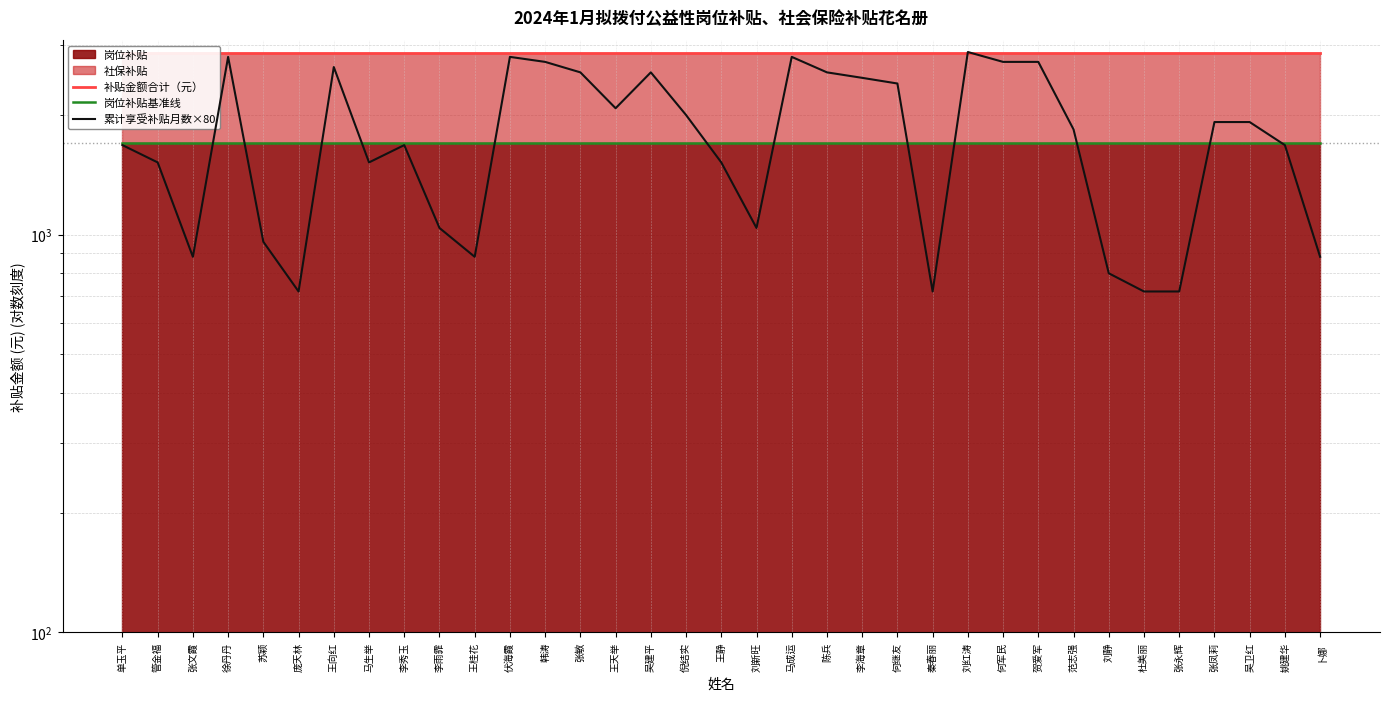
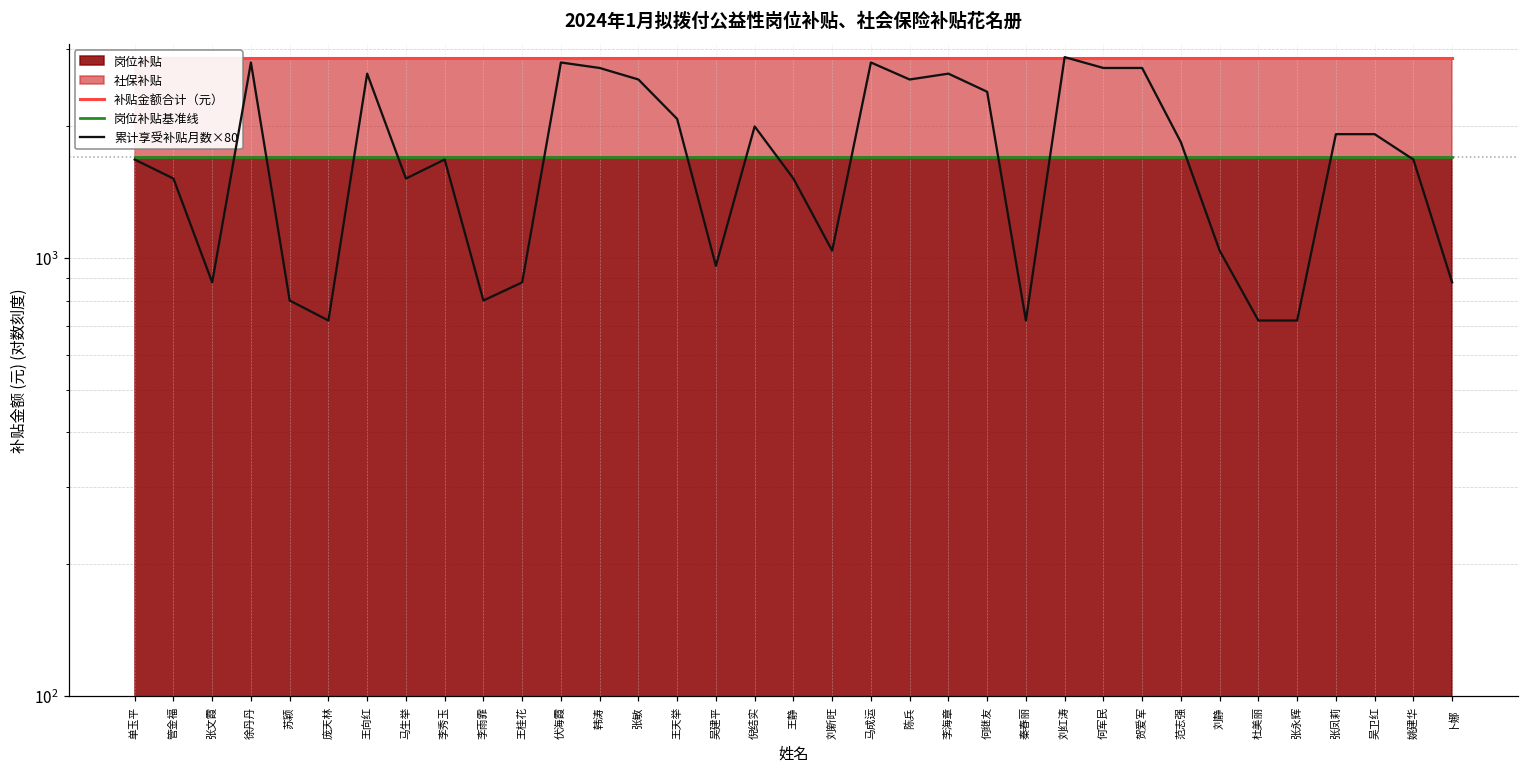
  {
    "社保补贴": {
      "徐丹丹": 2900,
      "苏颖": 2900,
      "庞天林": 2900,
      "王向红": 2900,
      "马生举": 2900,
      "李秀玉": 2900,
      "李雨霏": 2900,
      "王桂花": 2900,
      "伏海霞": 2900,
      "韩涛": 2900,
      "张敏": 2900,
      "王天举": 2900,
      "吴建平": 2900,
      "倪结实": 2900,
      "王静": 2900,
      "刘新旺": 2900,
      "马成运": 2900,
      "陈兵": 2900,
      "李海章": 2900,
      "何继友": 2900,
      "秦春丽": 2900,
      "何军民": 2900,
      "贺爱军": 2900,
      "范志强": 2900,
      "刘静": 2900,
      "杜美丽": 2900,
      "张永辉": 2900,
      "张凤莉": 2900,
      "吴卫红": 2900,
      "姚建华": 2900,
      "卜娜": 2900
    },
    "岗位补贴": {
      "管金福": 1700,
      "张文霞": 1700,
      "徐丹丹": 1700,
      "苏颖": 1700,
      "庞天林": 1700,
      "王向红": 1700,
      "马生举": 1700,
      "李雨霏": 1700,
      "王桂花": 1700,
      "伏海霞": 1700,
      "韩涛": 1700,
      "张敏": 1700,
      "王天举": 1700,
      "吴建平": 1700,
      "倪结实": 1700,
      "王静": 1700,
      "刘新旺": 1700,
      "马成运": 1700,
      "陈兵": 1700,
      "李海章": 1700,
      "何继友": 1700,
      "秦春丽": 1700,
      "刘红涛": 1700,
      "何军民": 1700,
      "贺爱军": 1700,
      "范志强": 1700,
      "刘静": 1700,
      "杜美丽": 1700,
      "张永辉": 1700,
      "张凤莉": 1700,
      "吴卫红": 1700,
      "卜娜": 1700
    },
    "累计享受补贴月数×80": {
      "管金福": 1520,
      "张文霞": 880,
      "徐丹丹": 2800,
-     "苏颖": 960,
+     "苏颖": 800,
      "庞天林": 720,
      "王向红": 2600,
      "马生举": 1520,
-     "李雨霏": 1040,
+     "李雨霏": 800,
      "王桂花": 880,
      "伏海霞": 2800,
      "韩涛": 2700,
      "张敏": 2600,
      "王天举": 2100,
-     "吴建平": 2600,
+     "吴建平": 960,
      "倪结实": 2000,
      "王静": 1520,
      "刘新旺": 1040,
      "马成运": 2800,
      "陈兵": 2600,
-     "李海章": 2500,
+     "李海章": 2600,
      "何继友": 2400,
      "秦春丽": 720,
      "何军民": 2700,
      "贺爱军": 2700,
      "范志强": 1800,
-     "刘静": 800,
+     "刘静": 1040,
      "杜美丽": 720,
      "张永辉": 720,
      "张凤莉": 1900,
      "吴卫红": 1900,
      "卜娜": 880
    }
  }
